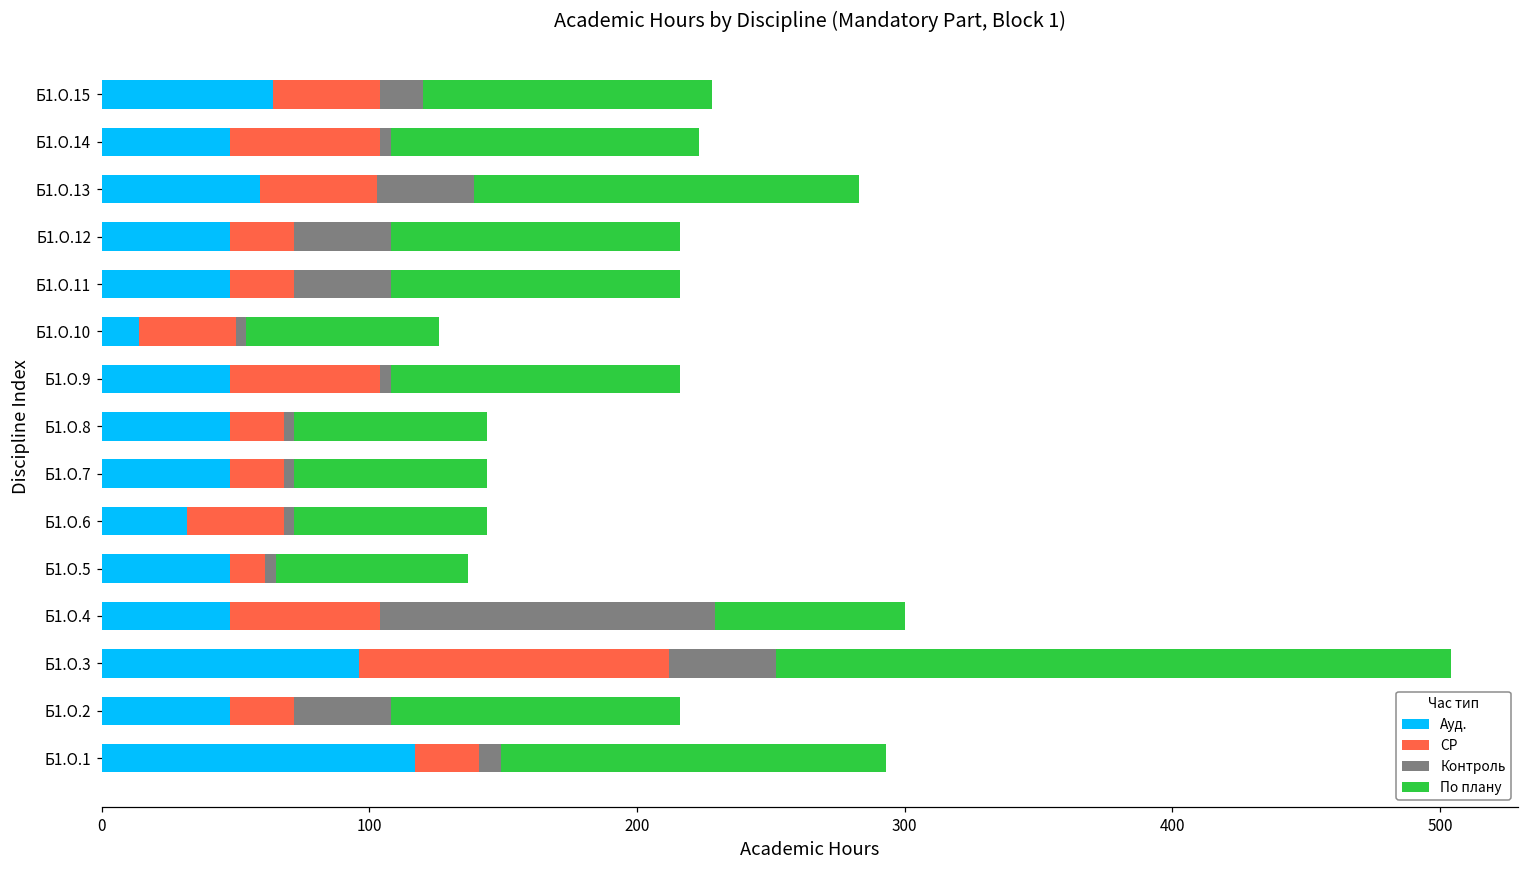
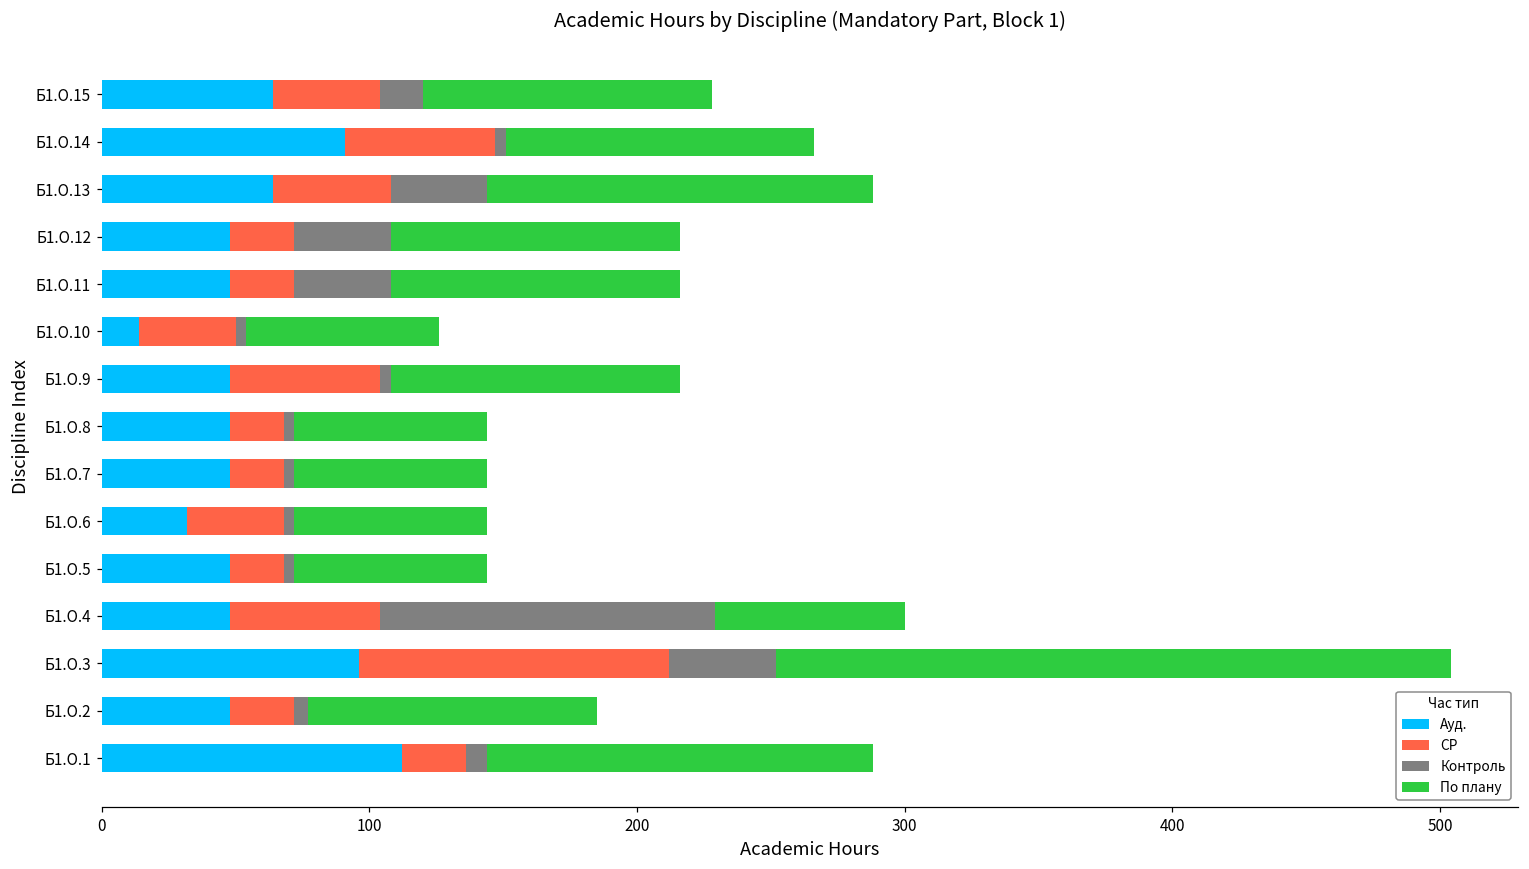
  {
    "Ауд.": {
      "Б1.О.15": 64,
-     "Б1.О.14": 48,
-     "Б1.О.13": 59,
+     "Б1.О.14": 91,
+     "Б1.О.13": 64,
      "Б1.О.12": 48,
      "Б1.О.11": 48,
      "Б1.О.10": 14,
      "Б1.О.9": 48,
      "Б1.О.8": 48,
      "Б1.О.7": 48,
      "Б1.О.6": 32,
      "Б1.О.5": 48,
      "Б1.О.4": 48,
      "Б1.О.3": 96,
      "Б1.О.2": 48,
-     "Б1.О.1": 117
+     "Б1.О.1": 112
    },
    "СР": {
      "Б1.О.15": 40,
      "Б1.О.14": 56,
      "Б1.О.13": 44,
      "Б1.О.12": 24,
      "Б1.О.11": 24,
      "Б1.О.10": 36,
      "Б1.О.9": 56,
      "Б1.О.8": 20,
      "Б1.О.7": 20,
      "Б1.О.6": 36,
-     "Б1.О.5": 13,
+     "Б1.О.5": 20,
      "Б1.О.4": 56,
      "Б1.О.3": 116,
      "Б1.О.2": 24,
      "Б1.О.1": 24
    },
    "Контроль": {
      "Б1.О.15": 16,
      "Б1.О.14": 4,
      "Б1.О.13": 36,
      "Б1.О.12": 36,
      "Б1.О.11": 36,
      "Б1.О.10": 4,
      "Б1.О.9": 4,
      "Б1.О.8": 4,
      "Б1.О.7": 4,
      "Б1.О.6": 4,
      "Б1.О.5": 4,
      "Б1.О.4": 125,
      "Б1.О.3": 40,
-     "Б1.О.2": 36,
+     "Б1.О.2": 5,
      "Б1.О.1": 8
    },
    "По плану": {
      "Б1.О.15": 108,
      "Б1.О.14": 115,
      "Б1.О.13": 144,
      "Б1.О.12": 108,
      "Б1.О.11": 108,
      "Б1.О.10": 72,
      "Б1.О.9": 108,
      "Б1.О.8": 72,
      "Б1.О.7": 72,
      "Б1.О.6": 72,
      "Б1.О.5": 72,
      "Б1.О.4": 71,
      "Б1.О.3": 252,
      "Б1.О.2": 108,
      "Б1.О.1": 144
    }
  }
